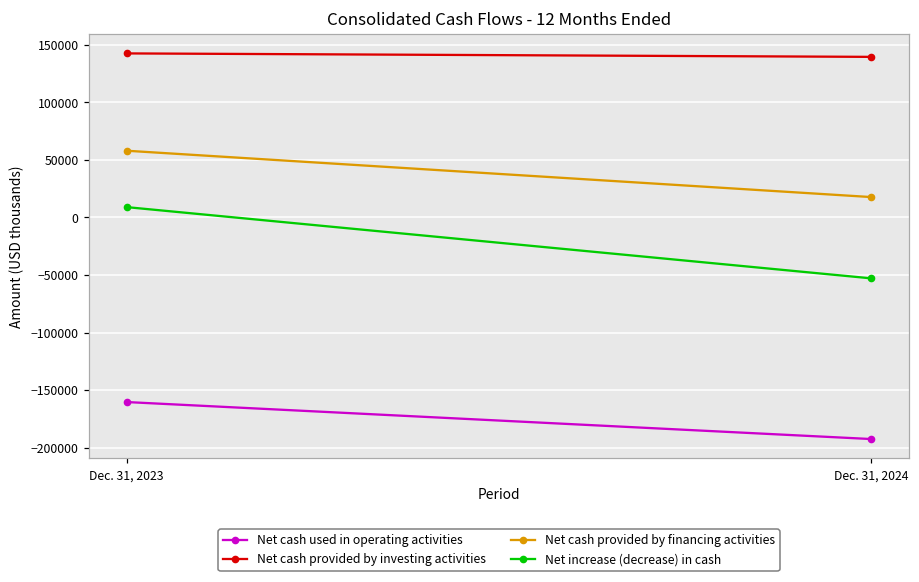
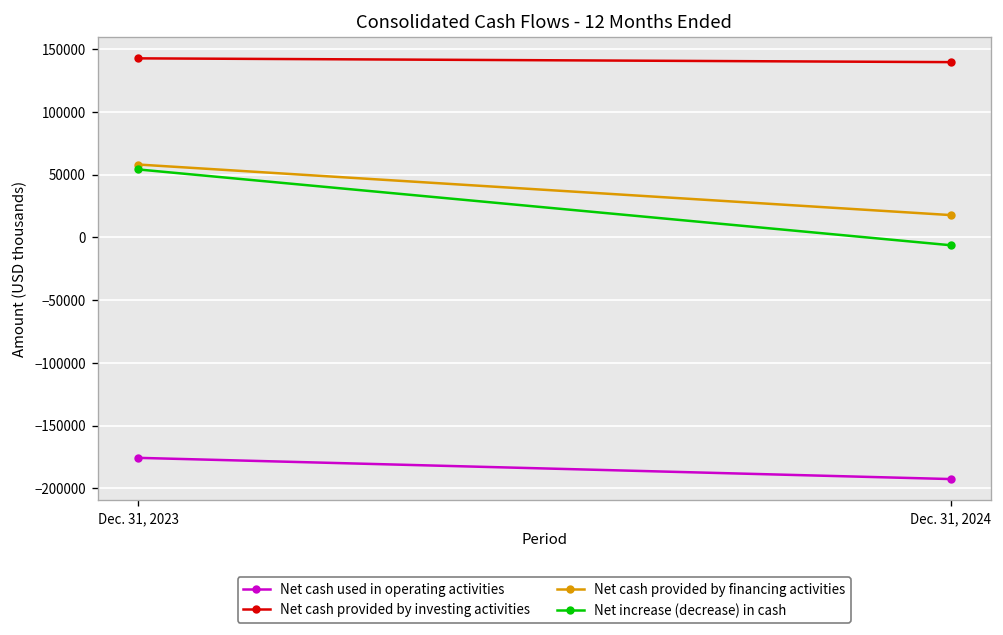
  {
    "Net cash used in operating activities": {
-     "Dec. 31, 2023": -160000,
+     "Dec. 31, 2023": -176000,
      "Dec. 31, 2024": -193000
    },
    "Net cash provided by investing activities": {
      "Dec. 31, 2023": 143000,
      "Dec. 31, 2024": 140000
    },
    "Net cash provided by financing activities": {
      "Dec. 31, 2023": 58000,
      "Dec. 31, 2024": 18000
    },
    "Net increase (decrease) in cash": {
-     "Dec. 31, 2023": 9000,
-     "Dec. 31, 2024": -53000
+     "Dec. 31, 2023": 54000,
+     "Dec. 31, 2024": -6000
    }
  }
